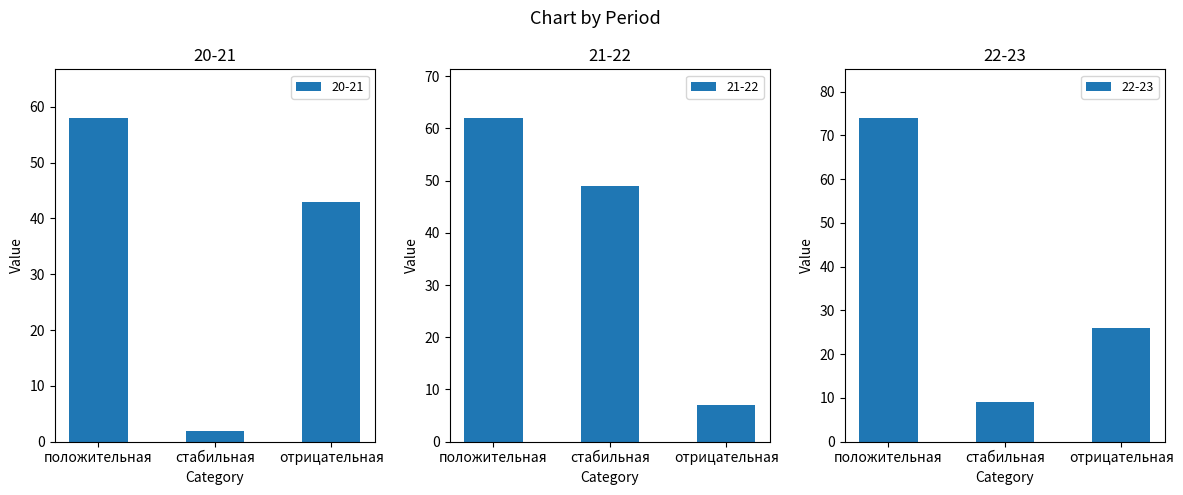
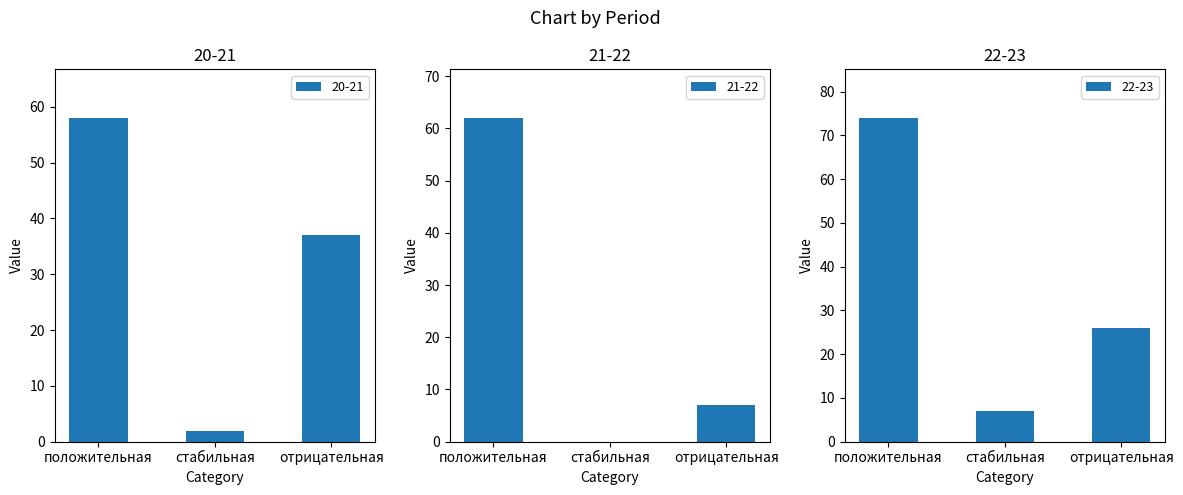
  {
    "20-21": {
      "положительная": 58,
      "стабильная": 2,
-     "отрицательная": 43
+     "отрицательная": 37
    },
    "21-22": {
      "положительная": 62,
-     "стабильная": 49,
+     "стабильная": 0,
      "отрицательная": 7
    },
    "22-23": {
      "положительная": 74,
-     "стабильная": 9,
+     "стабильная": 7,
      "отрицательная": 26
    }
  }
